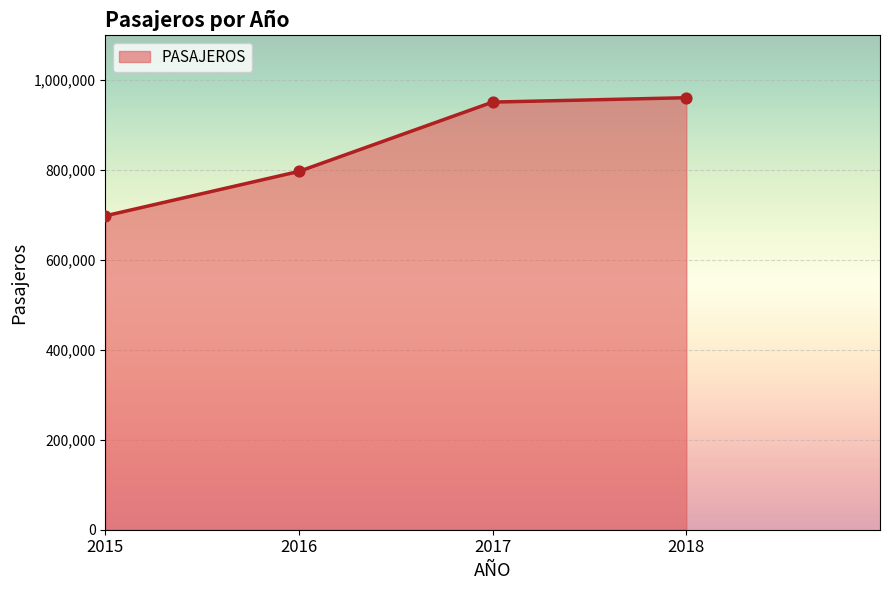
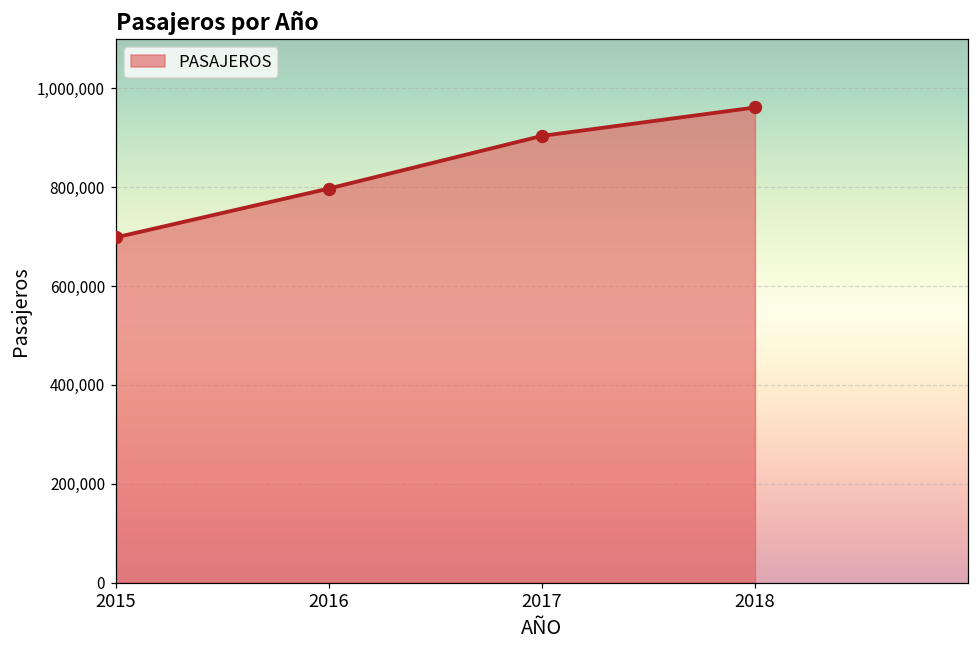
  {
    "2015": "700,000",
    "2016": "800,000",
-   "2017": "950,000",
+   "2017": "900,000",
    "2018": "960,000"
  }
